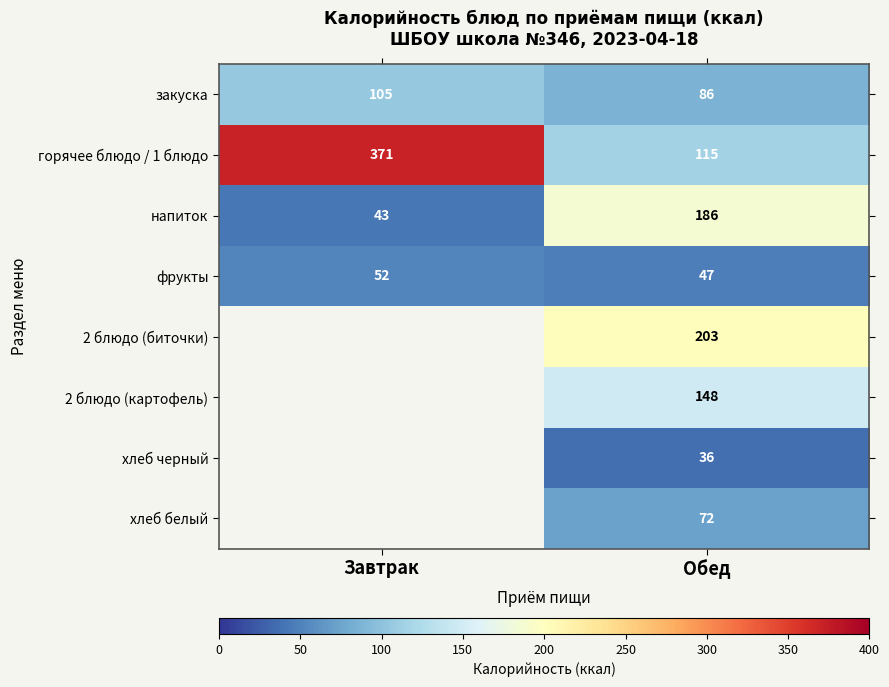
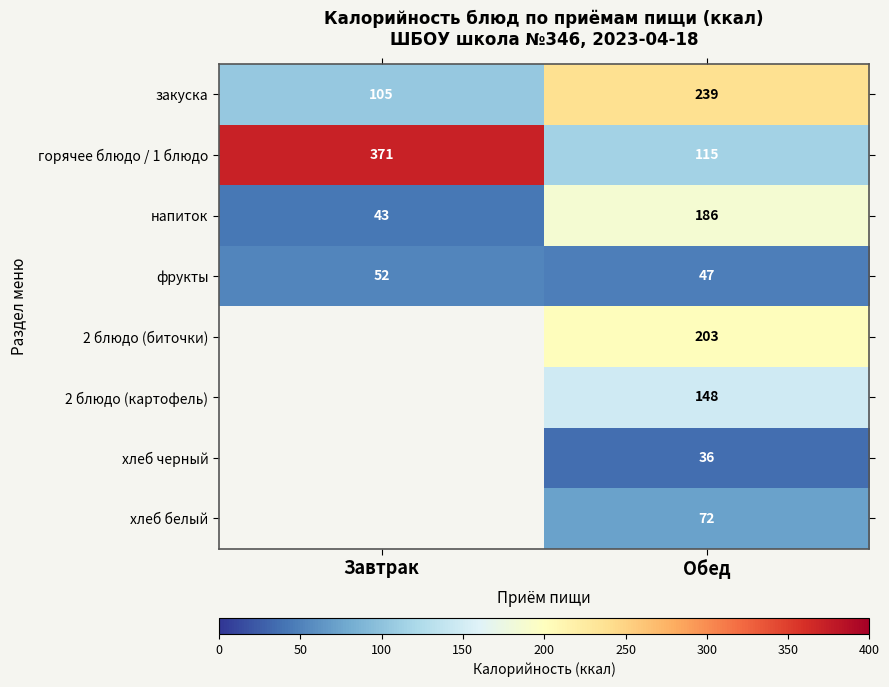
  {
    "закуска": {
      "Завтрак": 105,
-     "Обед": 86
+     "Обед": 239
    },
    "горячее блюдо / 1 блюдо": {
      "Завтрак": 371,
      "Обед": 115
    },
    "напиток": {
      "Завтрак": 43,
      "Обед": 186
    },
    "фрукты": {
      "Завтрак": 52,
      "Обед": 47
    },
    "2 блюдо (биточки)": {
      "Обед": 203
    },
    "2 блюдо (картофель)": {
      "Обед": 148
    },
    "хлеб черный": {
      "Обед": 36
    },
    "хлеб белый": {
      "Обед": 72
    }
  }
